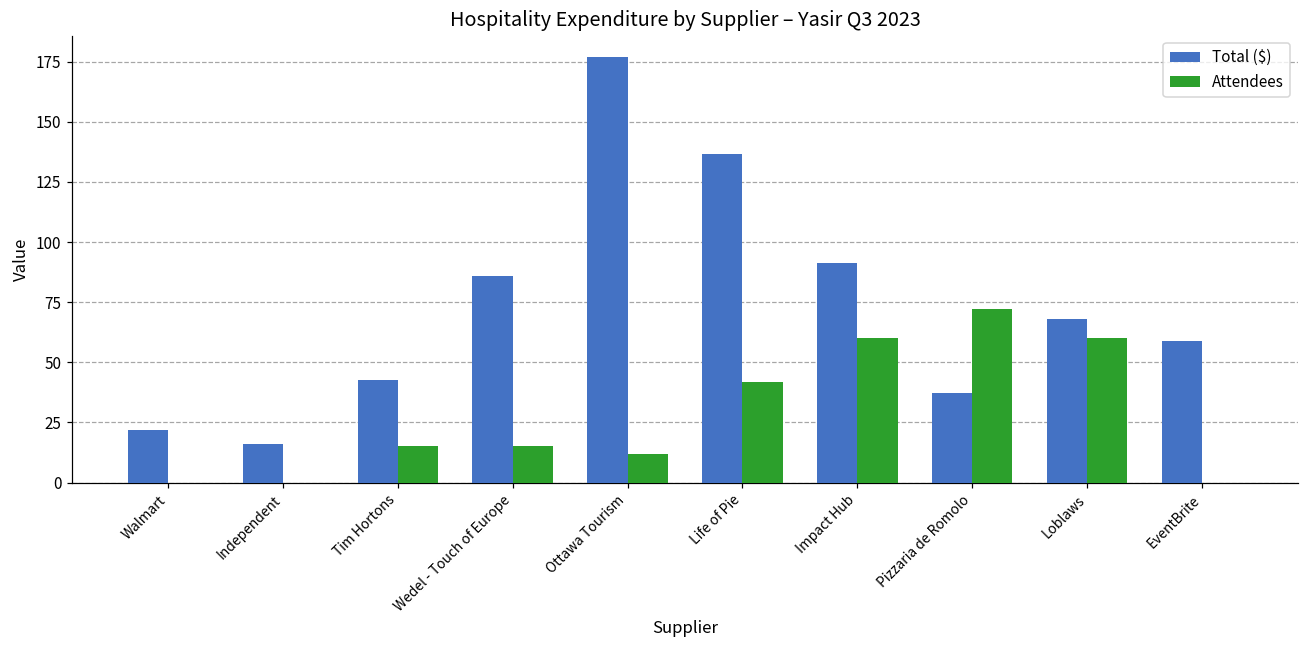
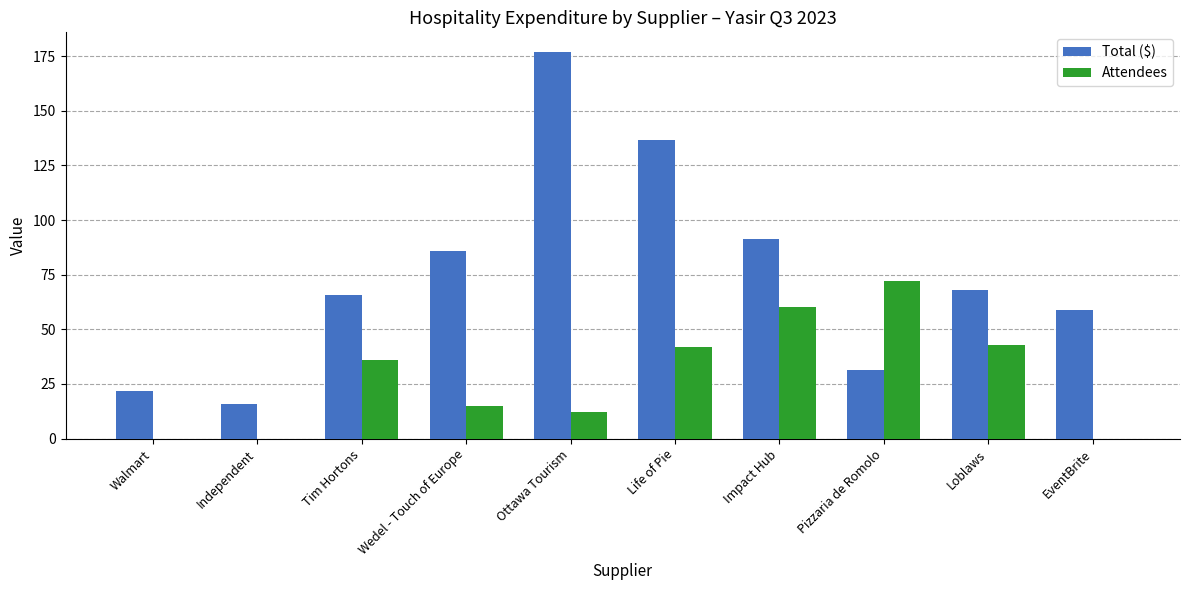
  {
    "Total ($)": {
      "Walmart": 22,
      "Independent": 16,
-     "Tim Hortons": 42,
+     "Tim Hortons": 66,
      "Wedel - Touch of Europe": 86,
      "Ottawa Tourism": 177,
      "Life of Pie": 136,
      "Impact Hub": 91,
-     "Pizzaria de Romolo": 37,
+     "Pizzaria de Romolo": 31,
      "Loblaws": 68,
      "EventBrite": 59
    },
    "Attendees": {
      "Walmart": 0,
      "Independent": 0,
-     "Tim Hortons": 15,
+     "Tim Hortons": 36,
      "Wedel - Touch of Europe": 15,
      "Ottawa Tourism": 12,
      "Life of Pie": 42,
      "Impact Hub": 60,
      "Pizzaria de Romolo": 72,
-     "Loblaws": 60,
+     "Loblaws": 43,
      "EventBrite": 0
    }
  }
